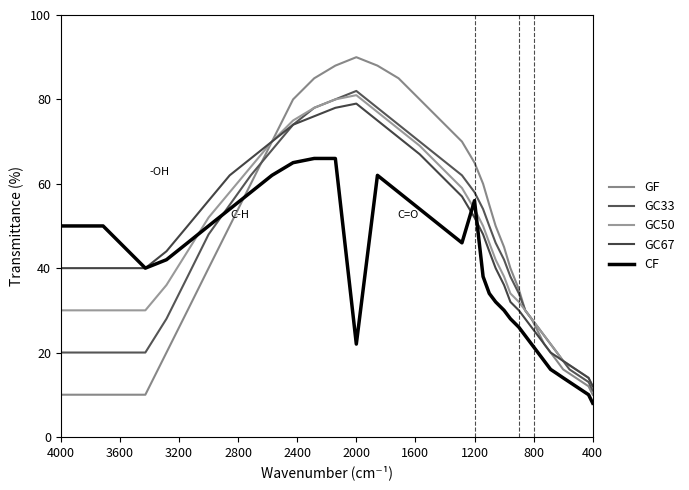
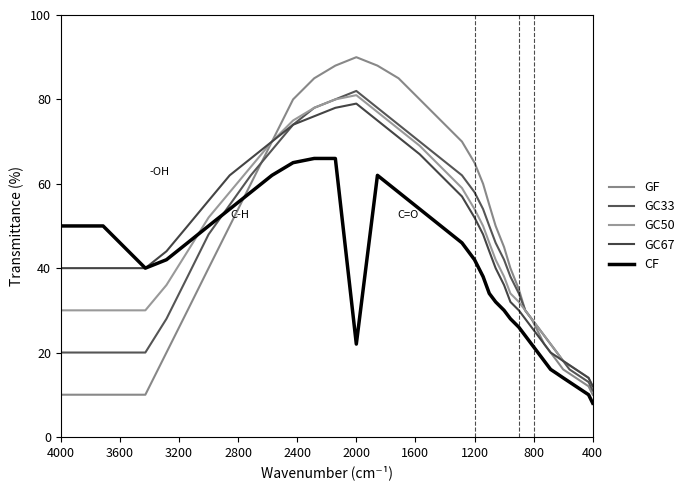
  {
    "CF": {
      "4000": 50,
      "2000": 22,
-     "1200": 56,
+     "1200": 42,
      "400": 8
    }
  }
